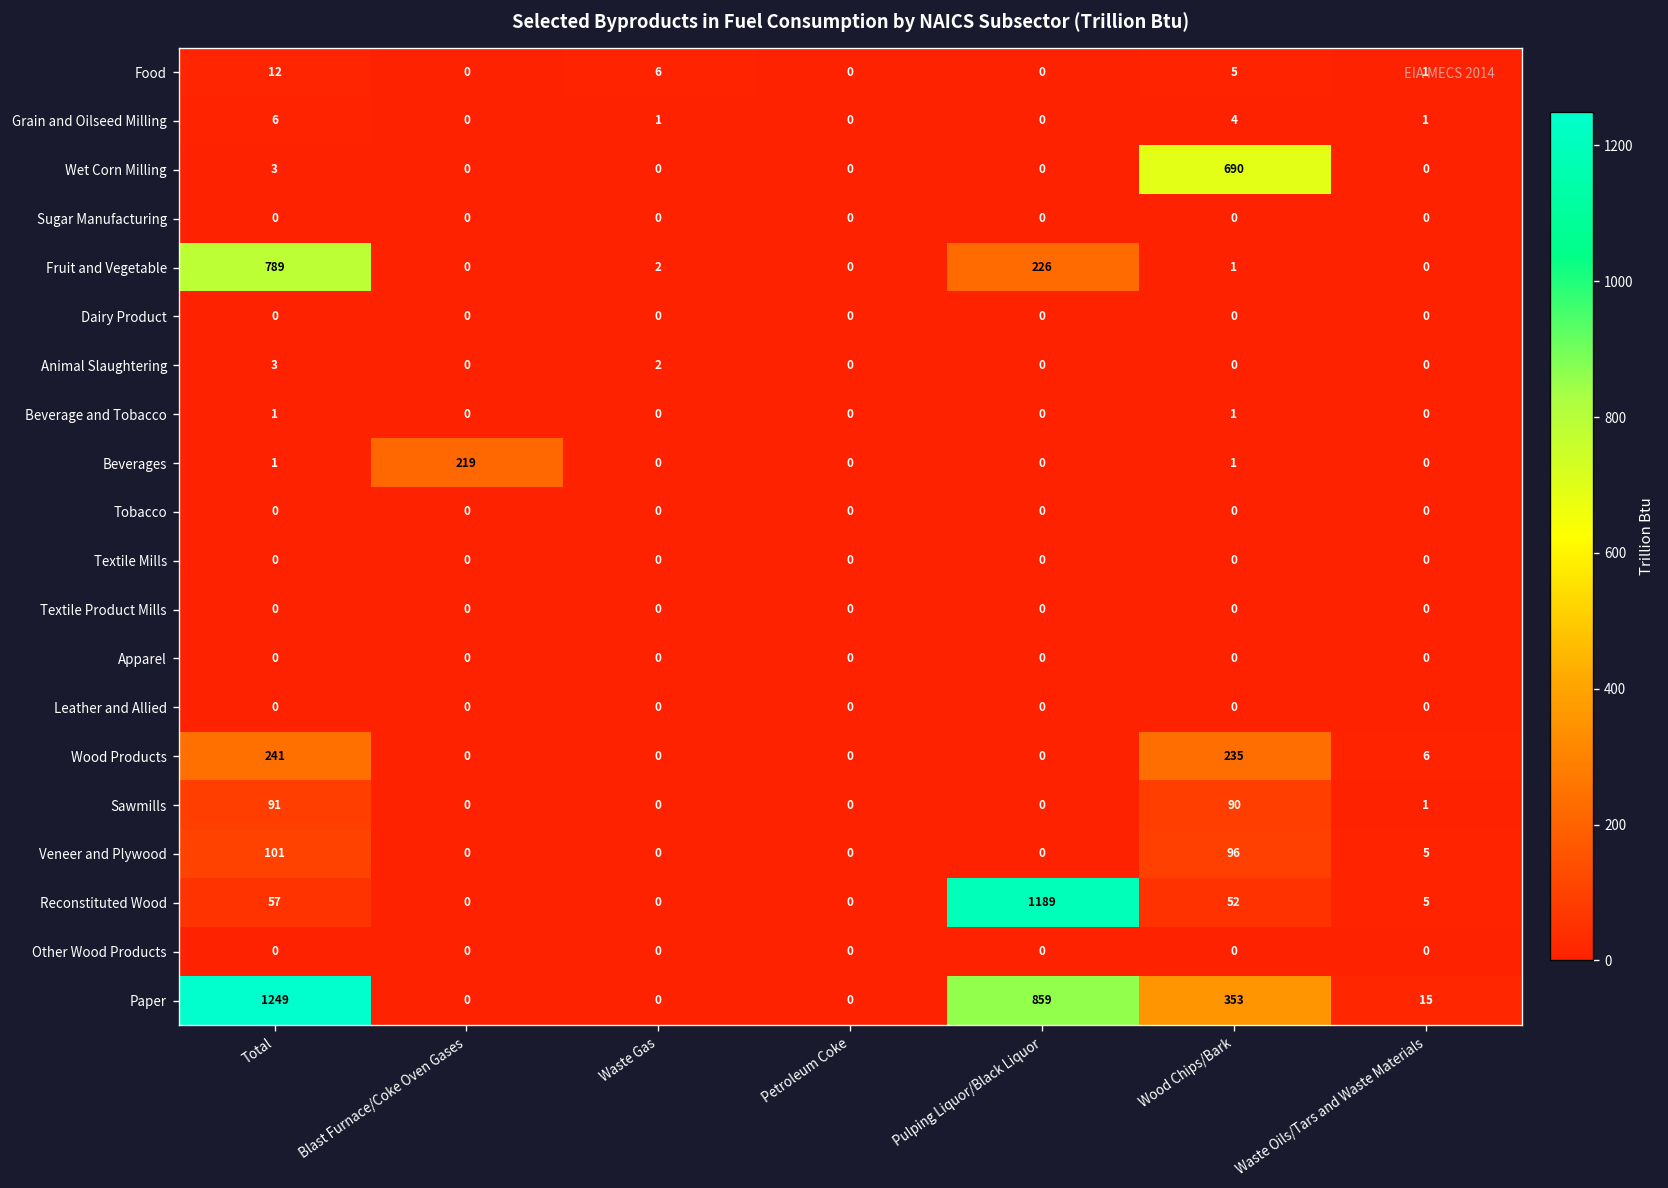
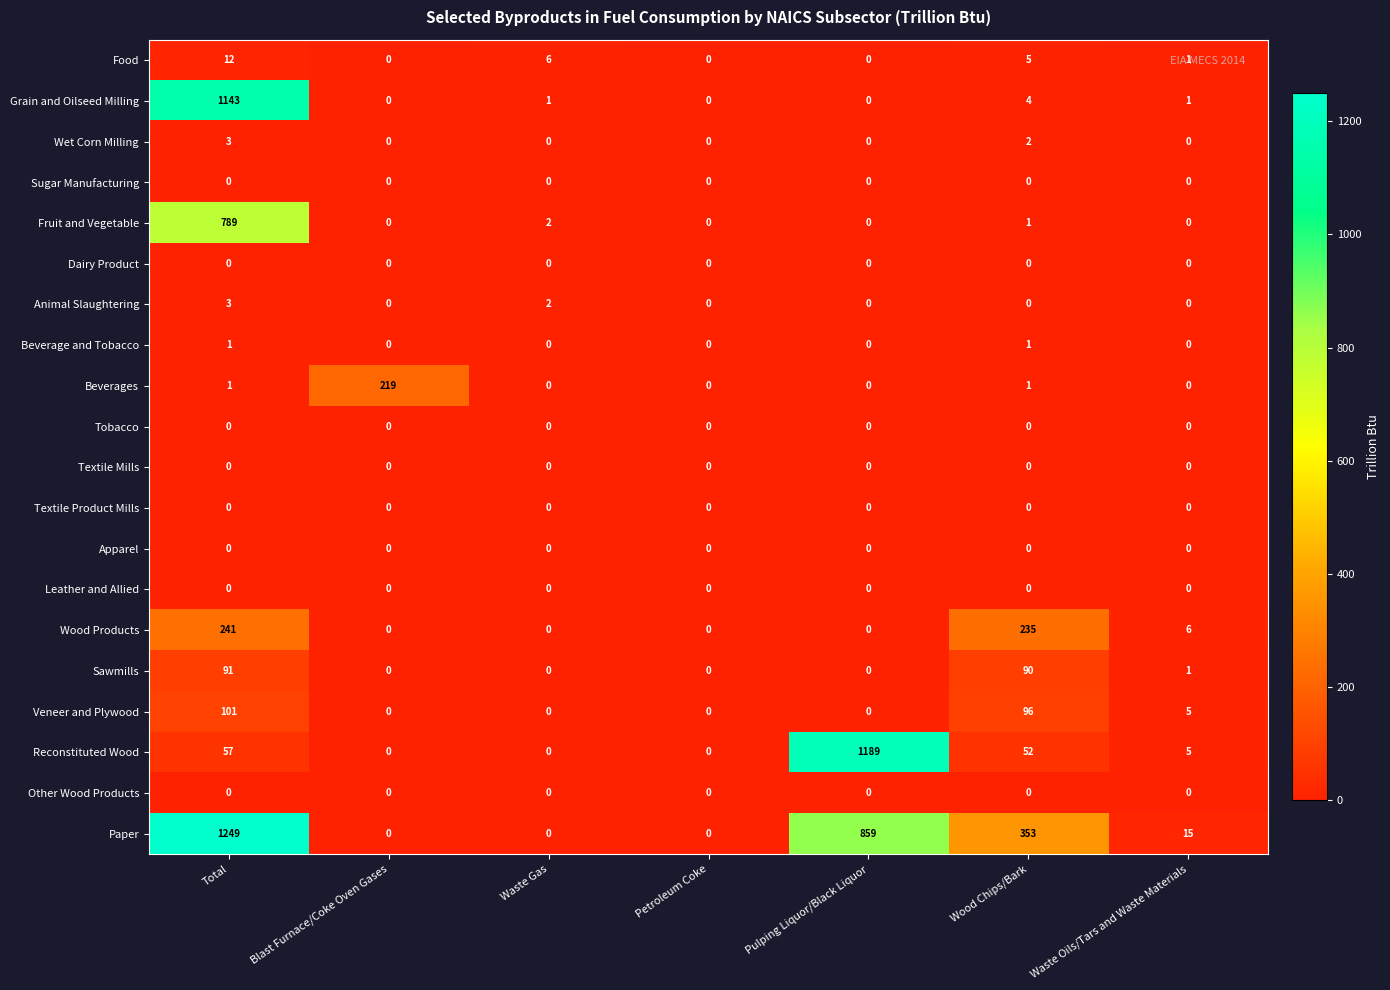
  {
    "Food": {
      "Total": 12,
      "Blast Furnace/Coke Oven Gases": 0,
      "Waste Gas": 6,
      "Petroleum Coke": 0,
      "Pulping Liquor/Black Liquor": 0,
      "Wood Chips/Bark": 5,
      "Waste Oils/Tars and Waste Materials": 2014
    },
    "Grain and Oilseed Milling": {
-     "Total": 6,
+     "Total": 1143,
      "Blast Furnace/Coke Oven Gases": 0,
      "Waste Gas": 1,
      "Petroleum Coke": 0,
      "Pulping Liquor/Black Liquor": 0,
      "Wood Chips/Bark": 4,
      "Waste Oils/Tars and Waste Materials": 1
    },
    "Wet Corn Milling": {
      "Total": 3,
      "Blast Furnace/Coke Oven Gases": 0,
      "Waste Gas": 0,
      "Petroleum Coke": 0,
      "Pulping Liquor/Black Liquor": 0,
-     "Wood Chips/Bark": 690,
+     "Wood Chips/Bark": 2,
      "Waste Oils/Tars and Waste Materials": 0
    },
    "Sugar Manufacturing": {
      "Total": 0,
      "Blast Furnace/Coke Oven Gases": 0,
      "Waste Gas": 0,
      "Petroleum Coke": 0,
      "Pulping Liquor/Black Liquor": 0,
      "Wood Chips/Bark": 0,
      "Waste Oils/Tars and Waste Materials": 0
    },
    "Fruit and Vegetable": {
      "Total": 789,
      "Blast Furnace/Coke Oven Gases": 0,
      "Waste Gas": 2,
      "Petroleum Coke": 0,
-     "Pulping Liquor/Black Liquor": 226,
+     "Pulping Liquor/Black Liquor": 0,
      "Wood Chips/Bark": 1,
      "Waste Oils/Tars and Waste Materials": 0
    },
    "Dairy Product": {
      "Total": 0,
      "Blast Furnace/Coke Oven Gases": 0,
      "Waste Gas": 0,
      "Petroleum Coke": 0,
      "Pulping Liquor/Black Liquor": 0,
      "Wood Chips/Bark": 0,
      "Waste Oils/Tars and Waste Materials": 0
    },
    "Animal Slaughtering": {
      "Total": 3,
      "Blast Furnace/Coke Oven Gases": 0,
      "Waste Gas": 2,
      "Petroleum Coke": 0,
      "Pulping Liquor/Black Liquor": 0,
      "Wood Chips/Bark": 0,
      "Waste Oils/Tars and Waste Materials": 0
    },
    "Beverage and Tobacco": {
      "Total": 1,
      "Blast Furnace/Coke Oven Gases": 0,
      "Waste Gas": 0,
      "Petroleum Coke": 0,
      "Pulping Liquor/Black Liquor": 0,
      "Wood Chips/Bark": 1,
      "Waste Oils/Tars and Waste Materials": 0
    },
    "Beverages": {
      "Total": 1,
      "Blast Furnace/Coke Oven Gases": 219,
      "Waste Gas": 0,
      "Petroleum Coke": 0,
      "Pulping Liquor/Black Liquor": 0,
      "Wood Chips/Bark": 1,
      "Waste Oils/Tars and Waste Materials": 0
    },
    "Tobacco": {
      "Total": 0,
      "Blast Furnace/Coke Oven Gases": 0,
      "Waste Gas": 0,
      "Petroleum Coke": 0,
      "Pulping Liquor/Black Liquor": 0,
      "Wood Chips/Bark": 0,
      "Waste Oils/Tars and Waste Materials": 0
    },
    "Textile Mills": {
      "Total": 0,
      "Blast Furnace/Coke Oven Gases": 0,
      "Waste Gas": 0,
      "Petroleum Coke": 0,
      "Pulping Liquor/Black Liquor": 0,
      "Wood Chips/Bark": 0,
      "Waste Oils/Tars and Waste Materials": 0
    },
    "Textile Product Mills": {
      "Total": 0,
      "Blast Furnace/Coke Oven Gases": 0,
      "Waste Gas": 0,
      "Petroleum Coke": 0,
      "Pulping Liquor/Black Liquor": 0,
      "Wood Chips/Bark": 0,
      "Waste Oils/Tars and Waste Materials": 0
    },
    "Apparel": {
      "Total": 0,
      "Blast Furnace/Coke Oven Gases": 0,
      "Waste Gas": 0,
      "Petroleum Coke": 0,
      "Pulping Liquor/Black Liquor": 0,
      "Wood Chips/Bark": 0,
      "Waste Oils/Tars and Waste Materials": 0
    },
    "Leather and Allied": {
      "Total": 0,
      "Blast Furnace/Coke Oven Gases": 0,
      "Waste Gas": 0,
      "Petroleum Coke": 0,
      "Pulping Liquor/Black Liquor": 0,
      "Wood Chips/Bark": 0,
      "Waste Oils/Tars and Waste Materials": 0
    },
    "Wood Products": {
      "Total": 241,
      "Blast Furnace/Coke Oven Gases": 0,
      "Waste Gas": 0,
      "Petroleum Coke": 0,
      "Pulping Liquor/Black Liquor": 0,
      "Wood Chips/Bark": 235,
      "Waste Oils/Tars and Waste Materials": 6
    },
    "Sawmills": {
      "Total": 91,
      "Blast Furnace/Coke Oven Gases": 0,
      "Waste Gas": 0,
      "Petroleum Coke": 0,
      "Pulping Liquor/Black Liquor": 0,
      "Wood Chips/Bark": 90,
      "Waste Oils/Tars and Waste Materials": 1
    },
    "Veneer and Plywood": {
      "Total": 101,
      "Blast Furnace/Coke Oven Gases": 0,
      "Waste Gas": 0,
      "Petroleum Coke": 0,
      "Pulping Liquor/Black Liquor": 0,
      "Wood Chips/Bark": 96,
      "Waste Oils/Tars and Waste Materials": 5
    },
    "Reconstituted Wood": {
      "Total": 57,
      "Blast Furnace/Coke Oven Gases": 0,
      "Waste Gas": 0,
      "Petroleum Coke": 0,
      "Pulping Liquor/Black Liquor": 1189,
      "Wood Chips/Bark": 52,
      "Waste Oils/Tars and Waste Materials": 5
    },
    "Other Wood Products": {
      "Total": 0,
      "Blast Furnace/Coke Oven Gases": 0,
      "Waste Gas": 0,
      "Petroleum Coke": 0,
      "Pulping Liquor/Black Liquor": 0,
      "Wood Chips/Bark": 0,
      "Waste Oils/Tars and Waste Materials": 0
    },
    "Paper": {
      "Total": 1249,
      "Blast Furnace/Coke Oven Gases": 0,
      "Waste Gas": 0,
      "Petroleum Coke": 0,
      "Pulping Liquor/Black Liquor": 859,
      "Wood Chips/Bark": 353,
      "Waste Oils/Tars and Waste Materials": 15
    }
  }
